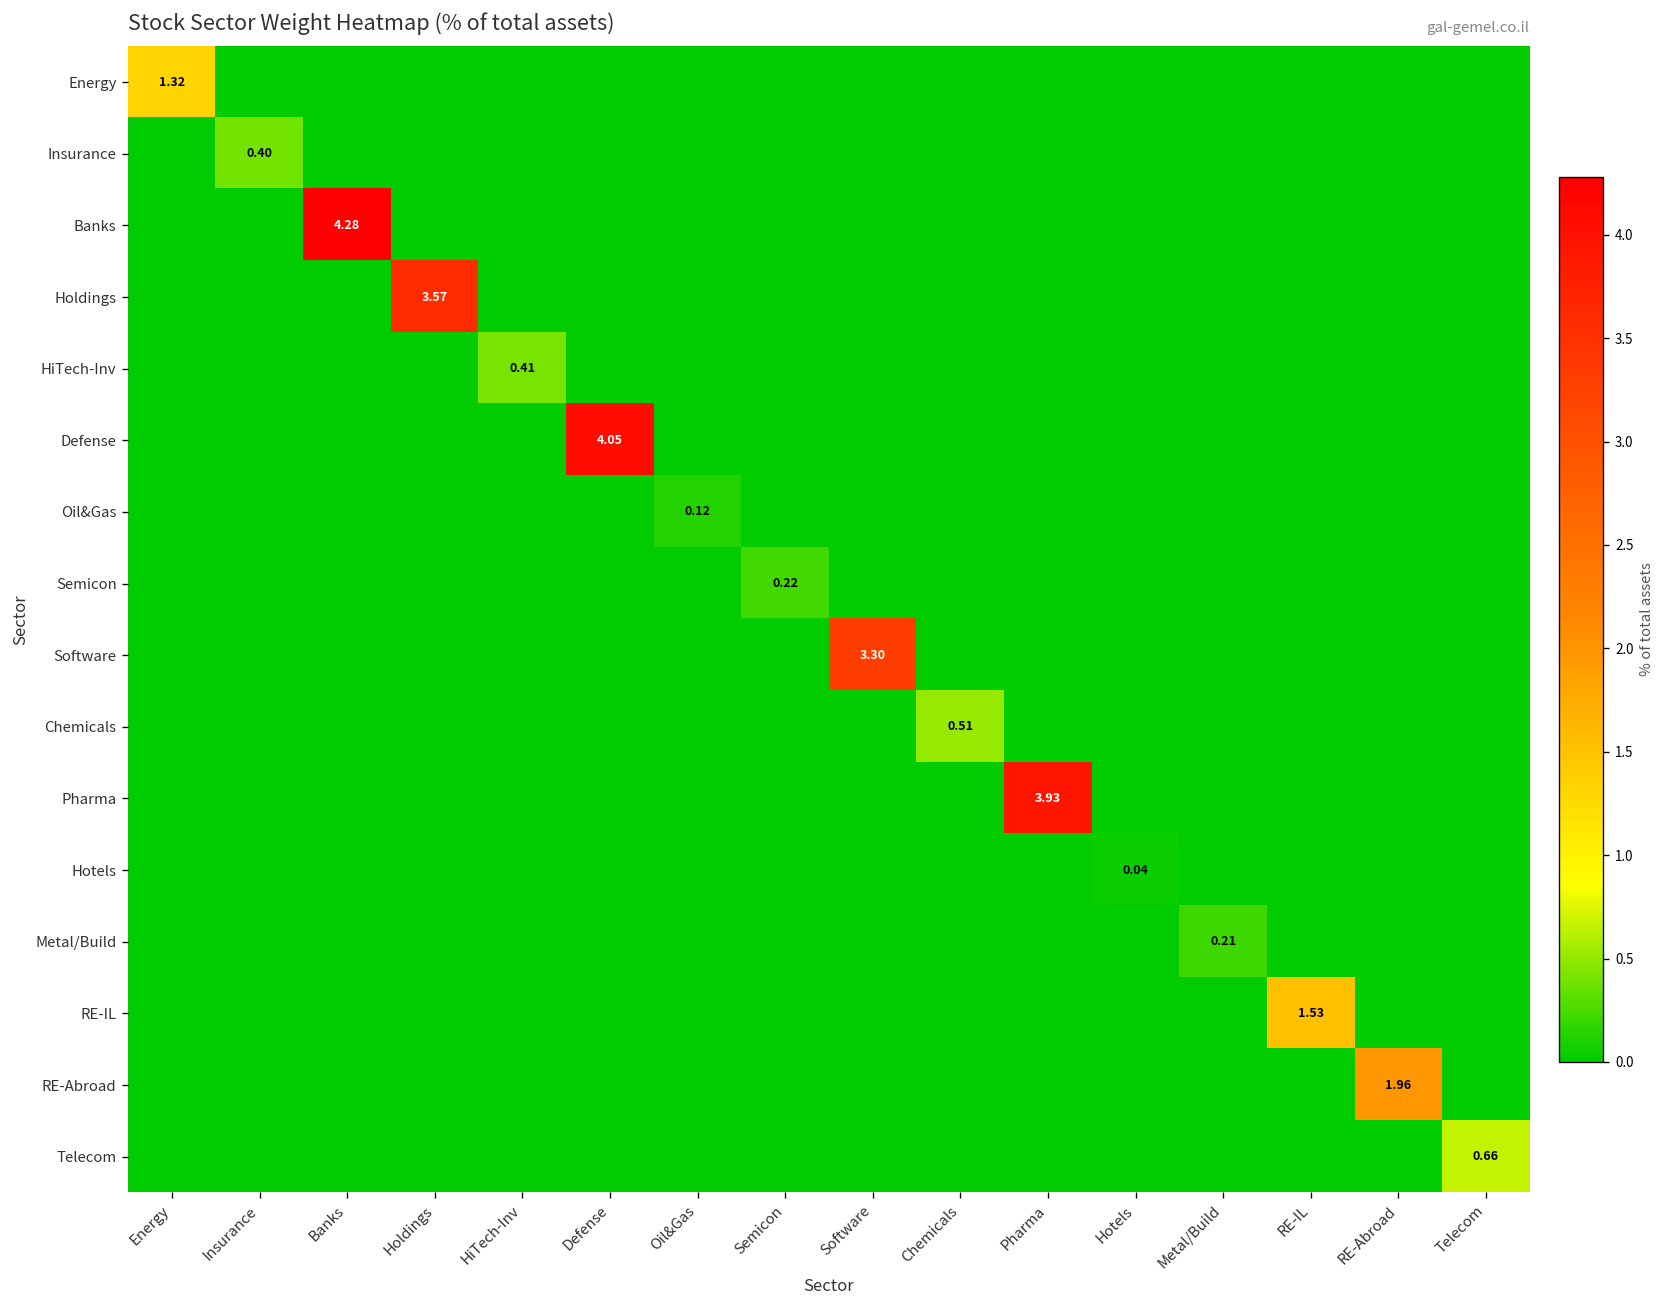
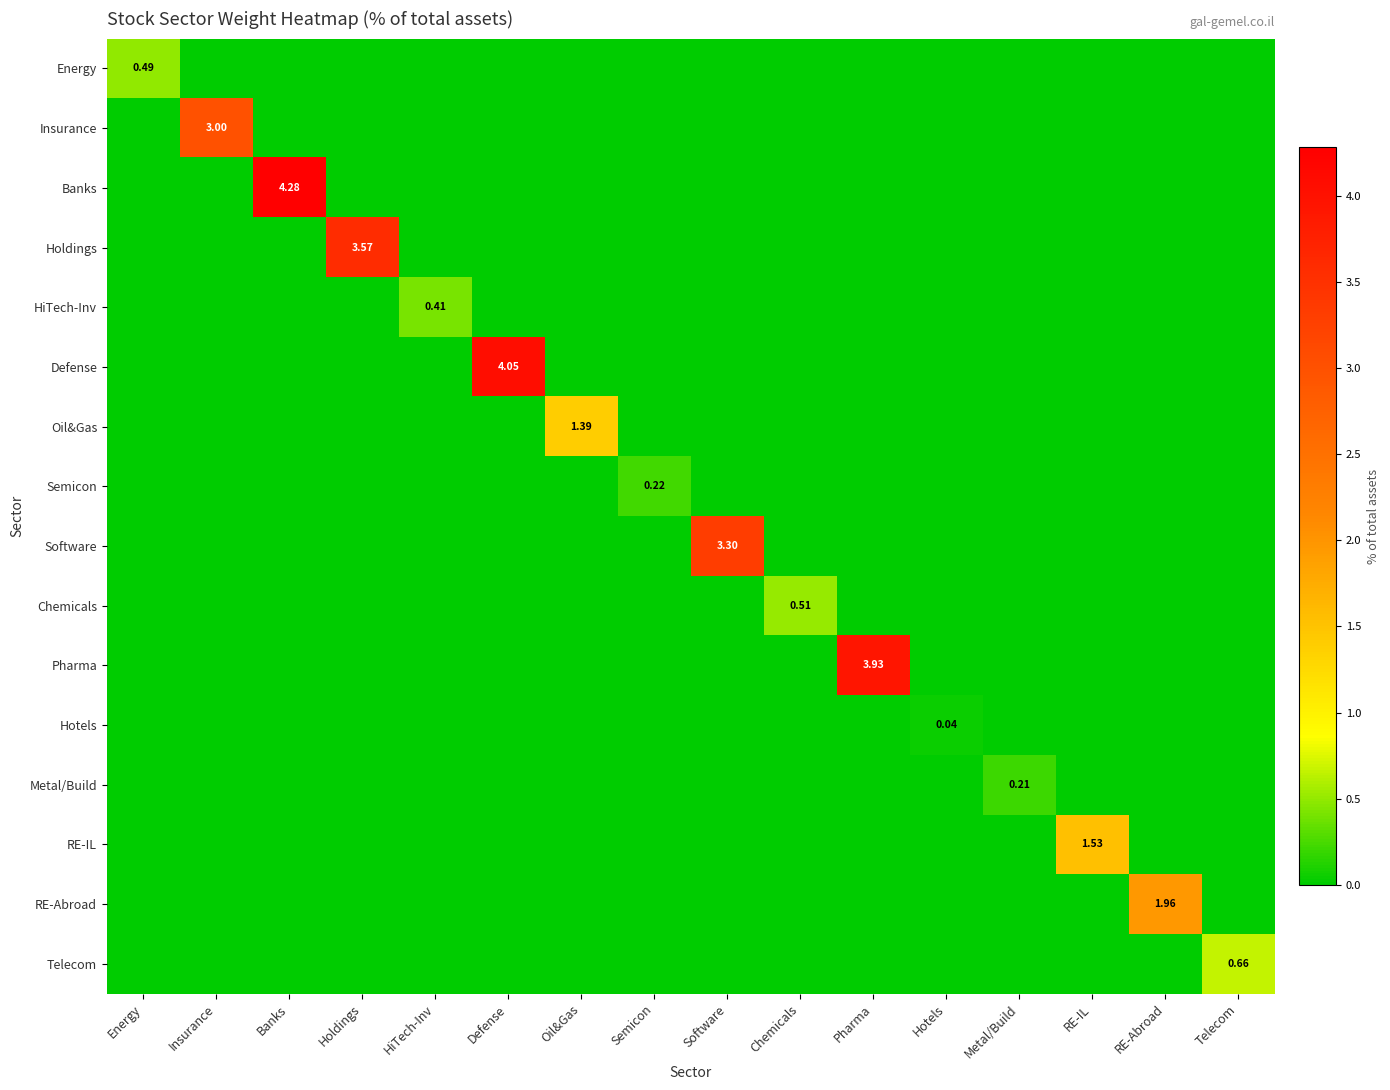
  {
    "Energy": {
-     "Energy": 1.32
+     "Energy": 0.49
    },
    "Insurance": {
-     "Insurance": 0.40
+     "Insurance": 3.00
    },
    "Banks": {
      "Banks": 4.28
    },
    "Holdings": {
      "Holdings": 3.57
    },
    "HiTech-Inv": {
      "HiTech-Inv": 0.41
    },
    "Defense": {
      "Defense": 4.05
    },
    "Oil&Gas": {
-     "Oil&Gas": 0.12
+     "Oil&Gas": 1.39
    },
    "Semicon": {
      "Semicon": 0.22
    },
    "Software": {
      "Software": 3.30
    },
    "Chemicals": {
      "Chemicals": 0.51
    },
    "Pharma": {
      "Pharma": 3.93
    },
    "Hotels": {
      "Hotels": 0.04
    },
    "Metal/Build": {
      "Metal/Build": 0.21
    },
    "RE-IL": {
      "RE-IL": 1.53
    },
    "RE-Abroad": {
      "RE-Abroad": 1.96
    },
    "Telecom": {
      "Telecom": 0.66
    }
  }
